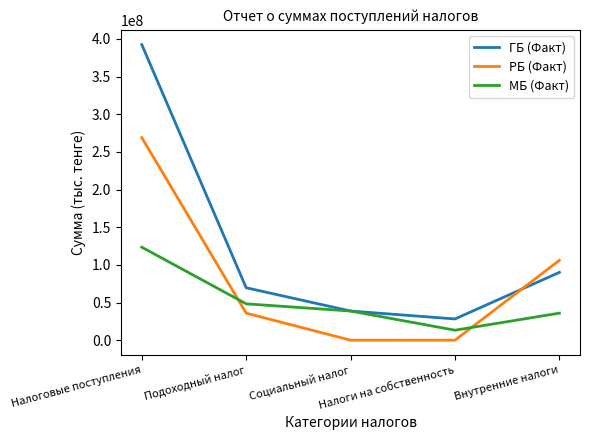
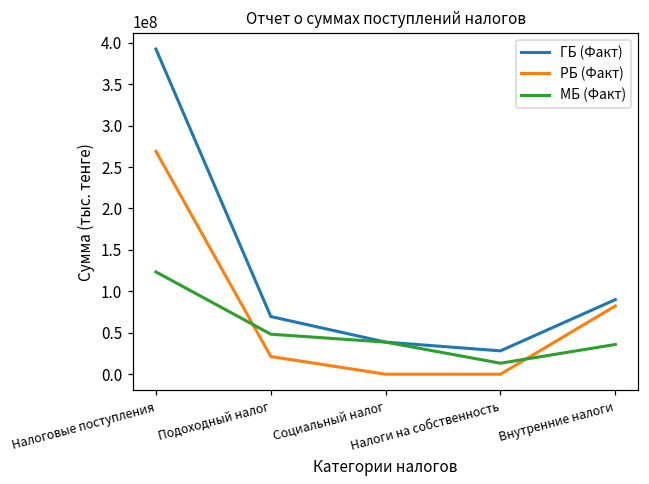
  {
    "ГБ (Факт)": {
      "Налоговые поступления": 390000000,
      "Подоходный налог": 70000000,
      "Налоги на собственность": 30000000,
      "Внутренние налоги": 90000000
    },
    "РБ (Факт)": {
      "Налоговые поступления": 270000000,
-     "Подоходный налог": 40000000,
+     "Подоходный налог": 20000000,
      "Социальный налог": 0,
      "Налоги на собственность": 0,
-     "Внутренние налоги": 110000000
+     "Внутренние налоги": 80000000
    },
    "МБ (Факт)": {
      "Налоговые поступления": 120000000,
      "Подоходный налог": 50000000,
      "Налоги на собственность": 10000000,
      "Внутренние налоги": 40000000
    }
  }
